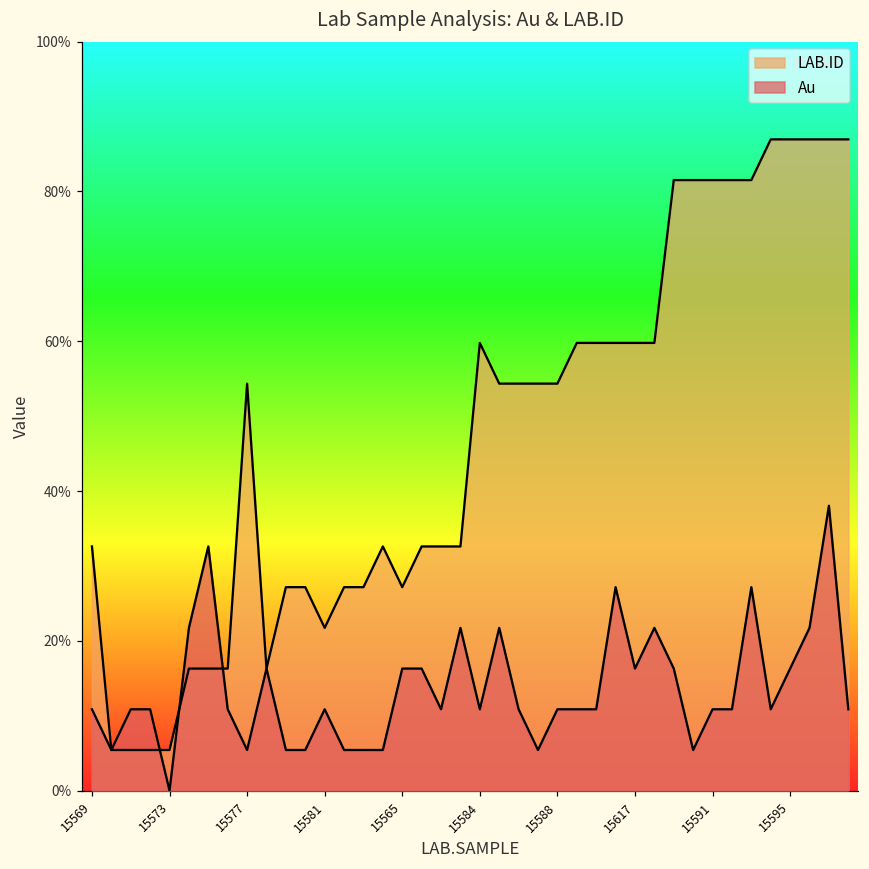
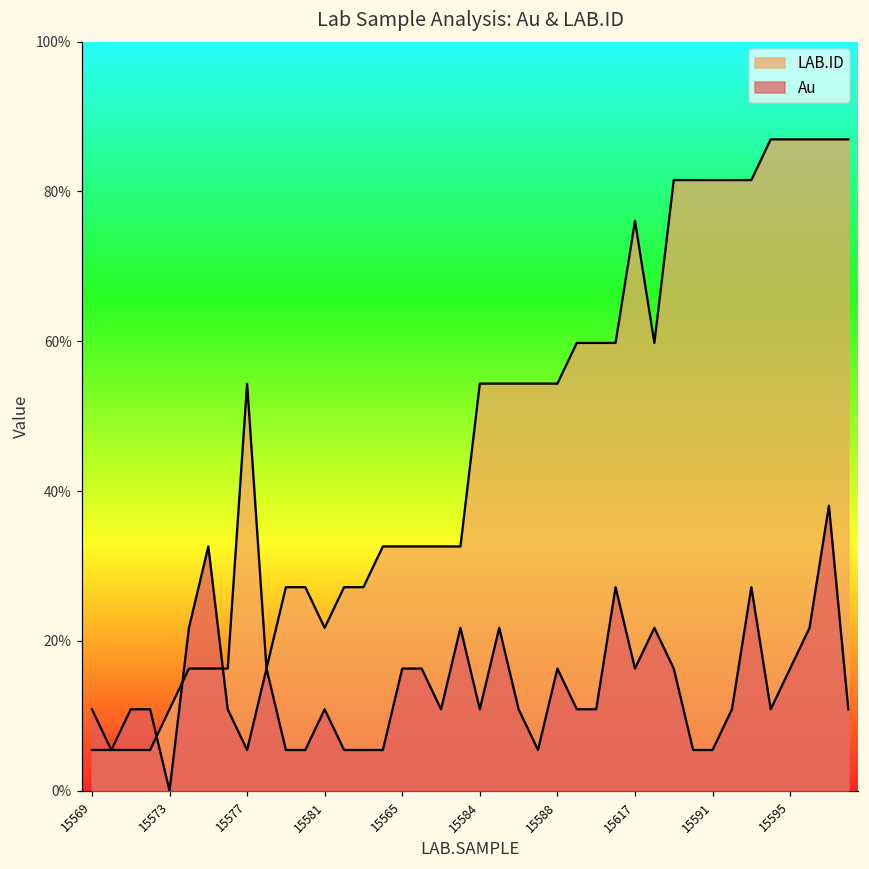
  {
    "LAB.ID": {
-     "15569": "33%",
-     "15573": "5%",
+     "15569": "5%",
+     "15573": "11%",
      "15577": "54%",
      "15581": "22%",
-     "15565": "27%",
-     "15584": "60%",
+     "15565": "33%",
+     "15584": "54%",
      "15588": "54%",
-     "15617": "60%",
+     "15617": "76%",
      "15591": "82%",
      "15595": "87%"
    },
    "Au": {
      "15569": "11%",
      "15573": "0%",
      "15577": "5%",
      "15581": "11%",
      "15565": "16%",
      "15584": "11%",
-     "15588": "11%",
+     "15588": "16%",
      "15617": "16%",
-     "15591": "11%",
+     "15591": "5%",
      "15595": "16%"
    }
  }
